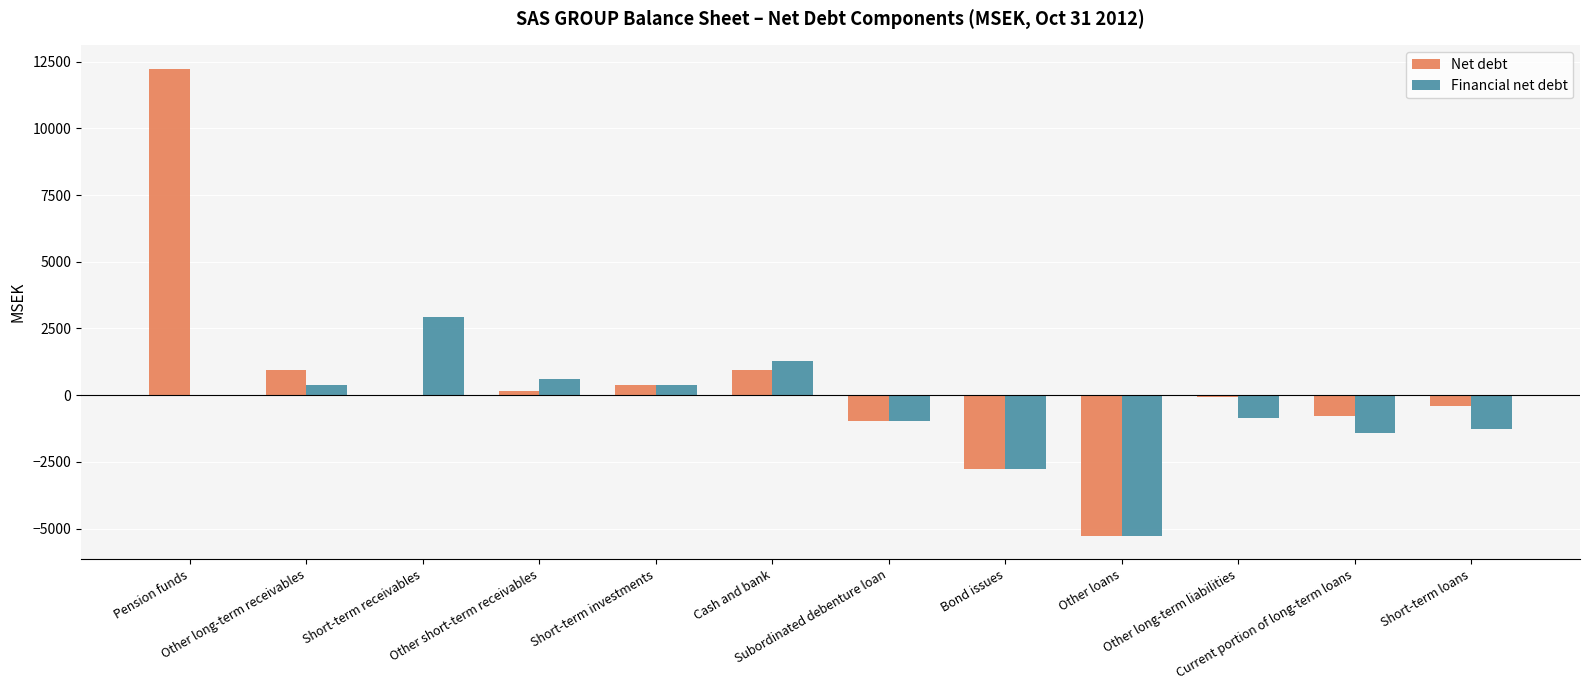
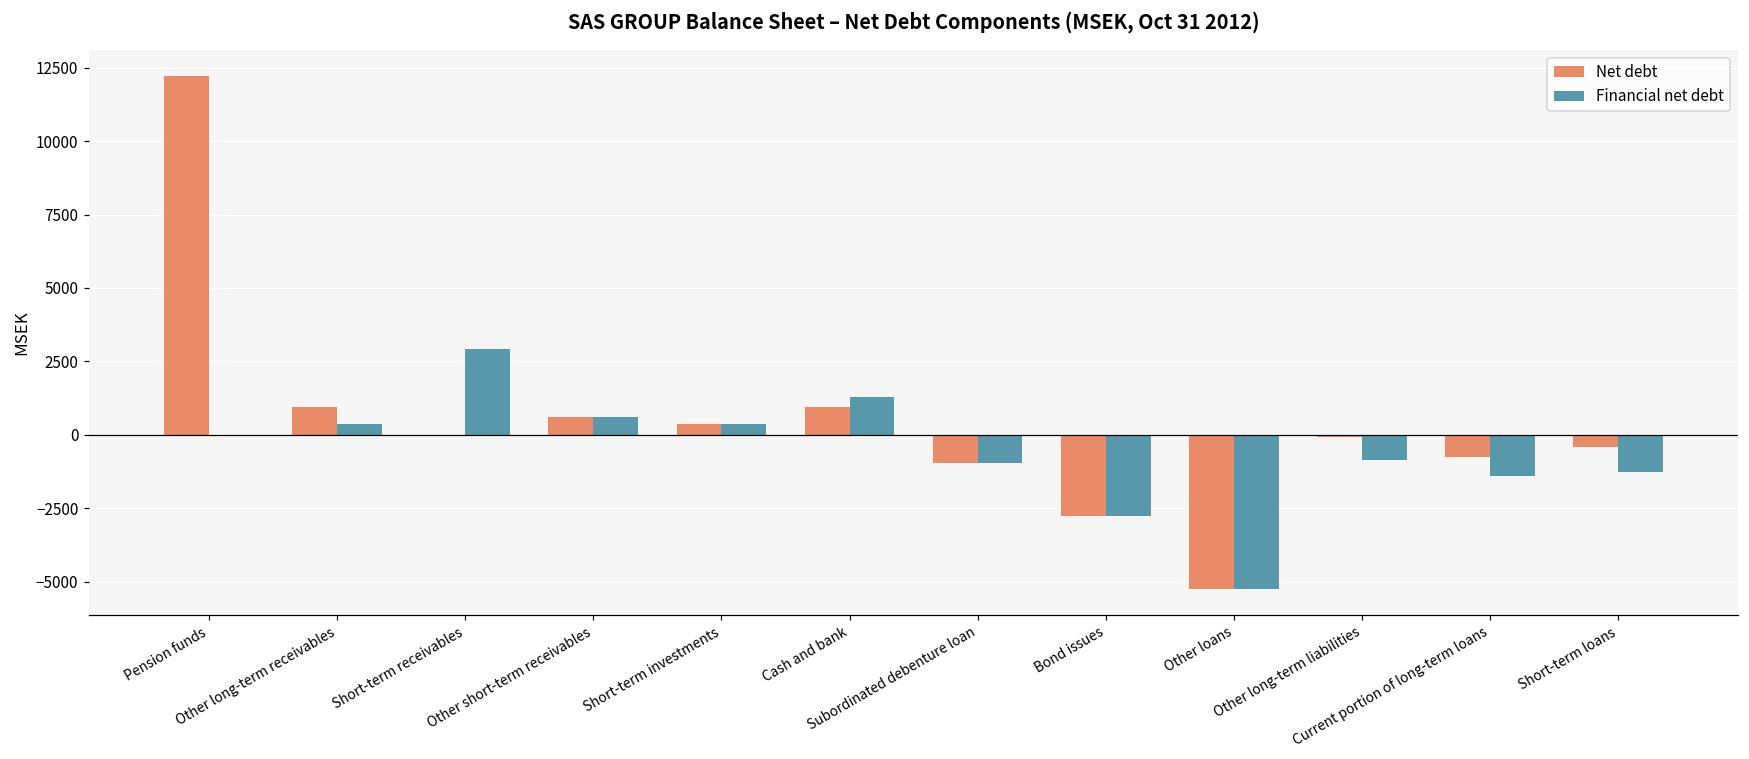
  {
    "Net debt": {
      "Pension funds": 12200,
      "Other long-term receivables": 1000,
      "Short-term receivables": 0,
-     "Other short-term receivables": 200,
+     "Other short-term receivables": 600,
      "Short-term investments": 400,
      "Cash and bank": 900,
      "Subordinated debenture loan": -1000,
      "Bond issues": -2800,
      "Other loans": -5300,
      "Current portion of long-term loans": -800,
      "Short-term loans": -400
    },
    "Financial net debt": {
      "Pension funds": 0,
      "Other long-term receivables": 400,
      "Short-term receivables": 2900,
      "Other short-term receivables": 600,
      "Short-term investments": 400,
      "Cash and bank": 1300,
      "Subordinated debenture loan": -1000,
      "Bond issues": -2800,
      "Other loans": -5300,
      "Other long-term liabilities": -900,
      "Current portion of long-term loans": -1400,
      "Short-term loans": -1300
    }
  }
